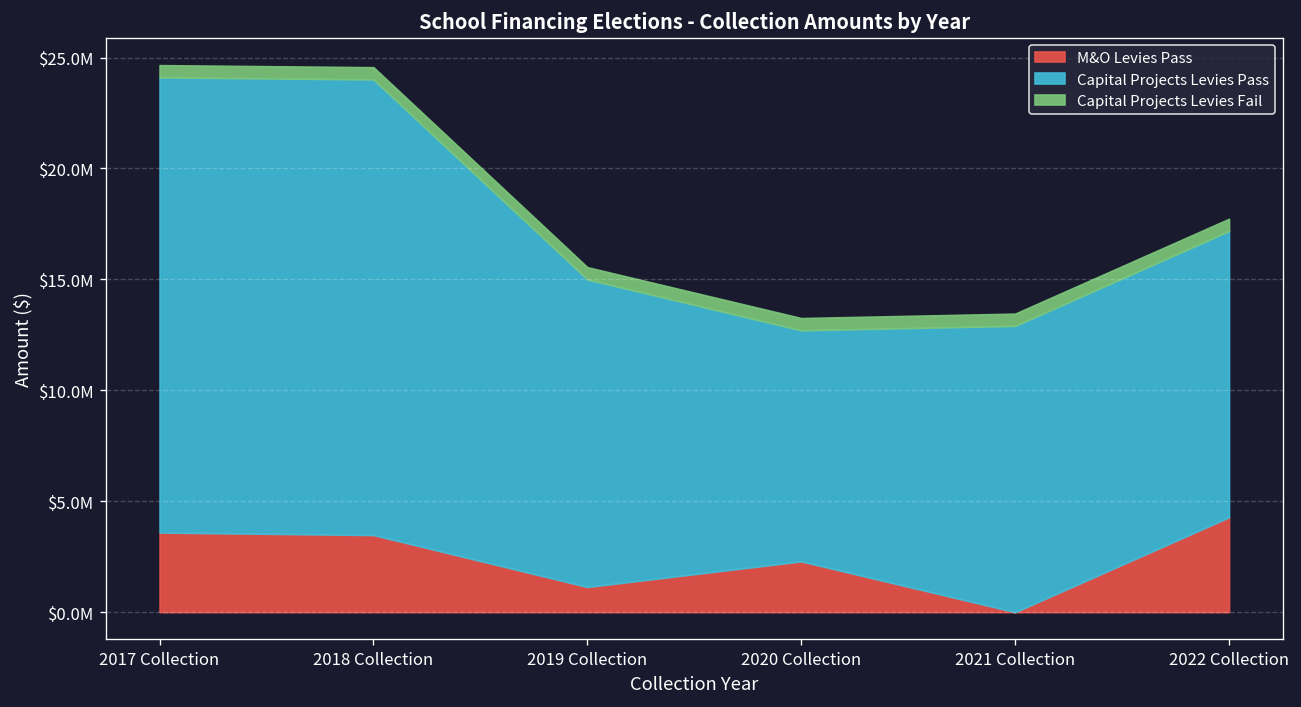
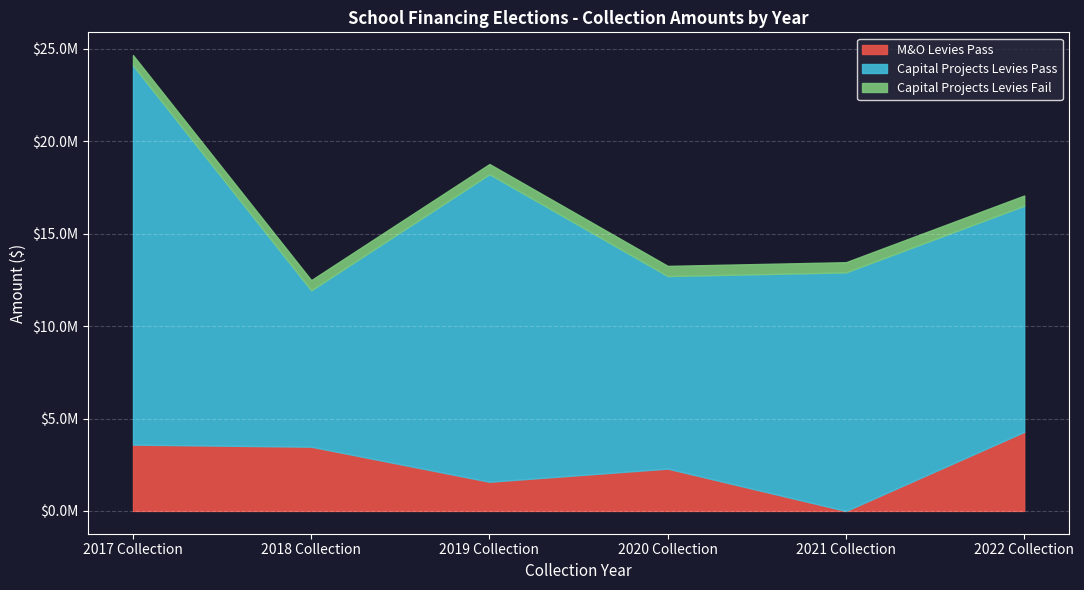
  {
    "M&O Levies Pass": {
      "2017 Collection": "$3600000",
      "2018 Collection": "$3500000",
-     "2019 Collection": "$1100000",
+     "2019 Collection": "$1600000",
      "2020 Collection": "$2300000",
      "2021 Collection": "$0",
      "2022 Collection": "$4300000"
    },
    "Capital Projects Levies Pass": {
      "2017 Collection": "$20500000",
-     "2018 Collection": "$20500000",
-     "2019 Collection": "$13900000",
+     "2018 Collection": "$8500000",
+     "2019 Collection": "$16600000",
      "2020 Collection": "$10400000",
      "2021 Collection": "$12900000",
-     "2022 Collection": "$12900000"
+     "2022 Collection": "$12200000"
    },
    "Capital Projects Levies Fail": {
      "2017 Collection": "$600000",
      "2018 Collection": "$600000",
      "2019 Collection": "$600000",
      "2020 Collection": "$600000",
      "2021 Collection": "$600000",
      "2022 Collection": "$600000"
    }
  }
